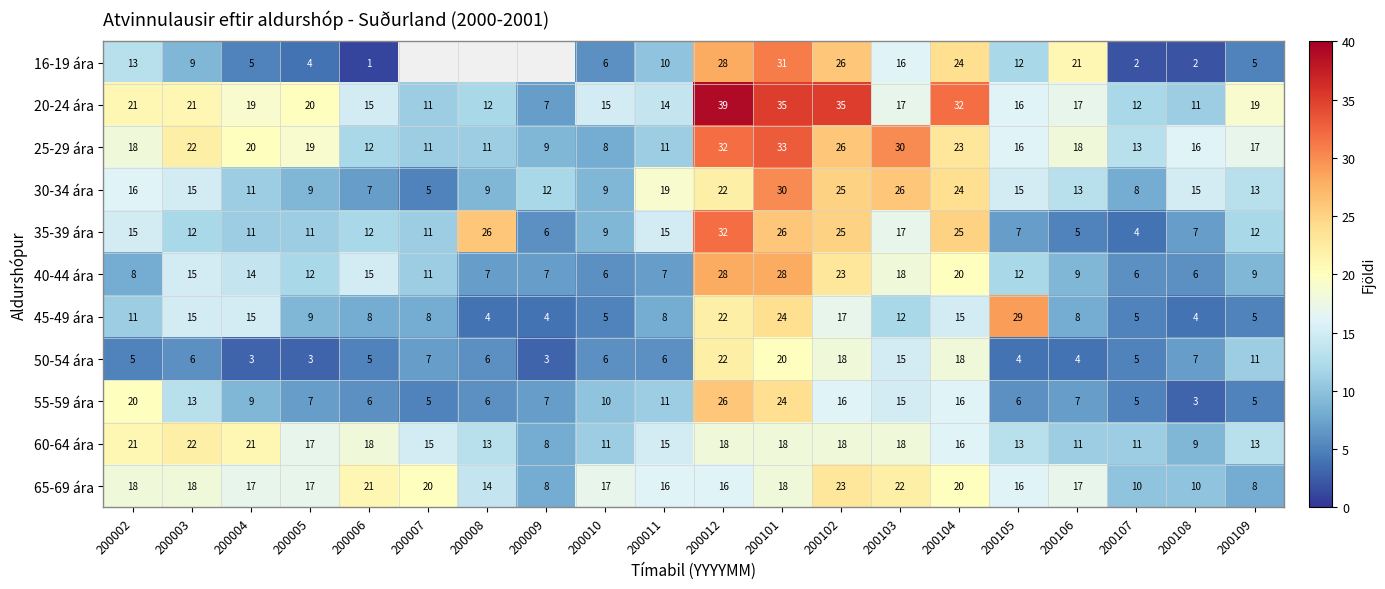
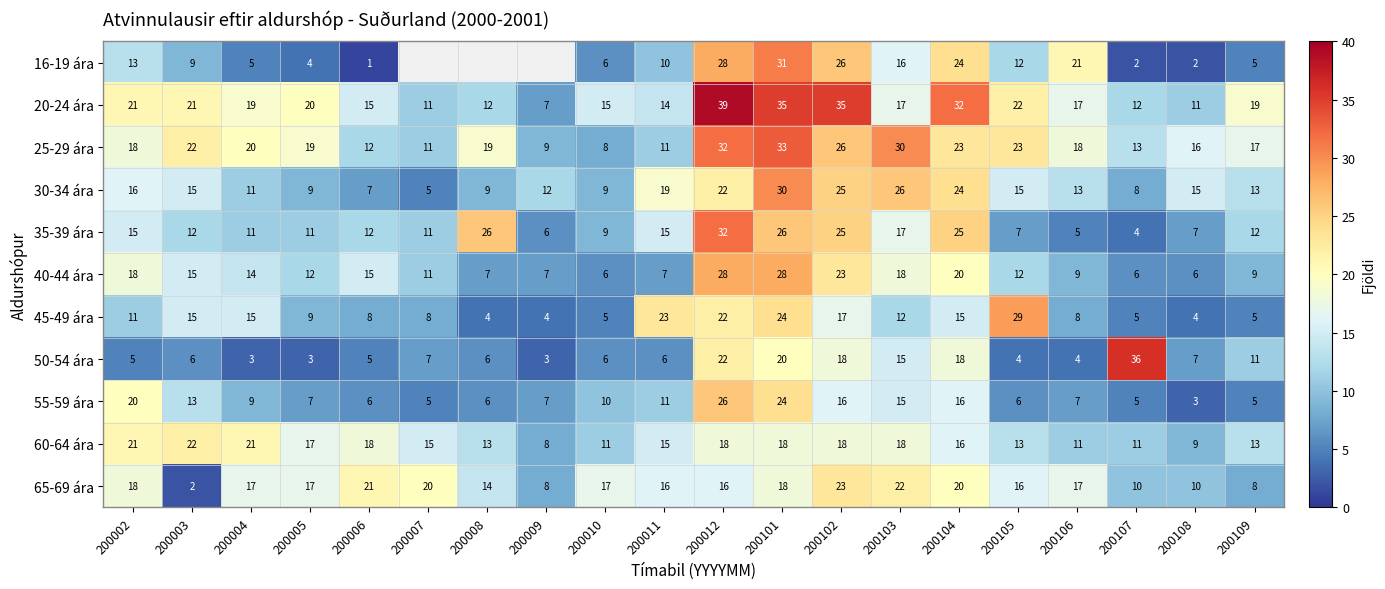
  {
    "20-24 ára": {
      "200002": 21,
      "200003": 21,
      "200004": 19,
      "200005": 20,
      "200006": 15,
      "200007": 11,
      "200008": 12,
      "200009": 7,
      "200010": 15,
      "200011": 14,
      "200012": 39,
      "200101": 35,
      "200102": 35,
      "200103": 17,
      "200104": 32,
-     "200105": 16,
+     "200105": 22,
      "200106": 17,
      "200107": 12,
      "200108": 11,
      "200109": 19
    },
    "25-29 ára": {
      "200002": 18,
      "200003": 22,
      "200004": 20,
      "200005": 19,
      "200006": 12,
      "200007": 11,
-     "200008": 11,
+     "200008": 19,
      "200009": 9,
      "200010": 8,
      "200011": 11,
      "200012": 32,
      "200101": 33,
      "200102": 26,
      "200103": 30,
      "200104": 23,
-     "200105": 16,
+     "200105": 23,
      "200106": 18,
      "200107": 13,
      "200108": 16,
      "200109": 17
    },
    "40-44 ára": {
-     "200002": 8,
+     "200002": 18,
      "200003": 15,
      "200004": 14,
      "200005": 12,
      "200006": 15,
      "200007": 11,
      "200008": 7,
      "200009": 7,
      "200010": 6,
      "200011": 7,
      "200012": 28,
      "200101": 28,
      "200102": 23,
      "200103": 18,
      "200104": 20,
      "200105": 12,
      "200106": 9,
      "200107": 6,
      "200108": 6,
      "200109": 9
    },
    "45-49 ára": {
      "200002": 11,
      "200003": 15,
      "200004": 15,
      "200005": 9,
      "200006": 8,
      "200007": 8,
      "200008": 4,
      "200009": 4,
      "200010": 5,
-     "200011": 8,
+     "200011": 23,
      "200012": 22,
      "200101": 24,
      "200102": 17,
      "200103": 12,
      "200104": 15,
      "200105": 29,
      "200106": 8,
      "200107": 5,
      "200108": 4,
      "200109": 5
    },
    "50-54 ára": {
      "200002": 5,
      "200003": 6,
      "200004": 3,
      "200005": 3,
      "200006": 5,
      "200007": 7,
      "200008": 6,
      "200009": 3,
      "200010": 6,
      "200011": 6,
      "200012": 22,
      "200101": 20,
      "200102": 18,
      "200103": 15,
      "200104": 18,
      "200105": 4,
      "200106": 4,
-     "200107": 5,
+     "200107": 36,
      "200108": 7,
      "200109": 11
    },
    "65-69 ára": {
      "200002": 18,
-     "200003": 18,
+     "200003": 2,
      "200004": 17,
      "200005": 17,
      "200006": 21,
      "200007": 20,
      "200008": 14,
      "200009": 8,
      "200010": 17,
      "200011": 16,
      "200012": 16,
      "200101": 18,
      "200102": 23,
      "200103": 22,
      "200104": 20,
      "200105": 16,
      "200106": 17,
      "200107": 10,
      "200108": 10,
      "200109": 8
    }
  }
